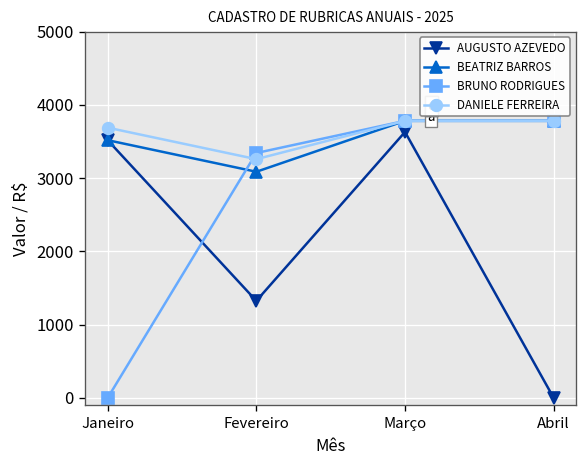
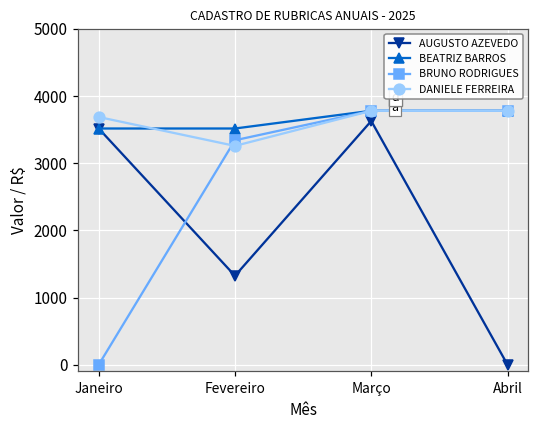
  {
    "AUGUSTO AZEVEDO": {
      "Fevereiro": 1300,
      "Março": 3600,
      "Abril": 0
    },
    "BEATRIZ BARROS": {
-     "Fevereiro": 3100
+     "Fevereiro": 3500
    },
    "BRUNO RODRIGUES": {
      "Janeiro": 0,
      "Fevereiro": 3300
    },
    "DANIELE FERREIRA": {
      "Janeiro": 3700,
      "Fevereiro": 3300
    }
  }
